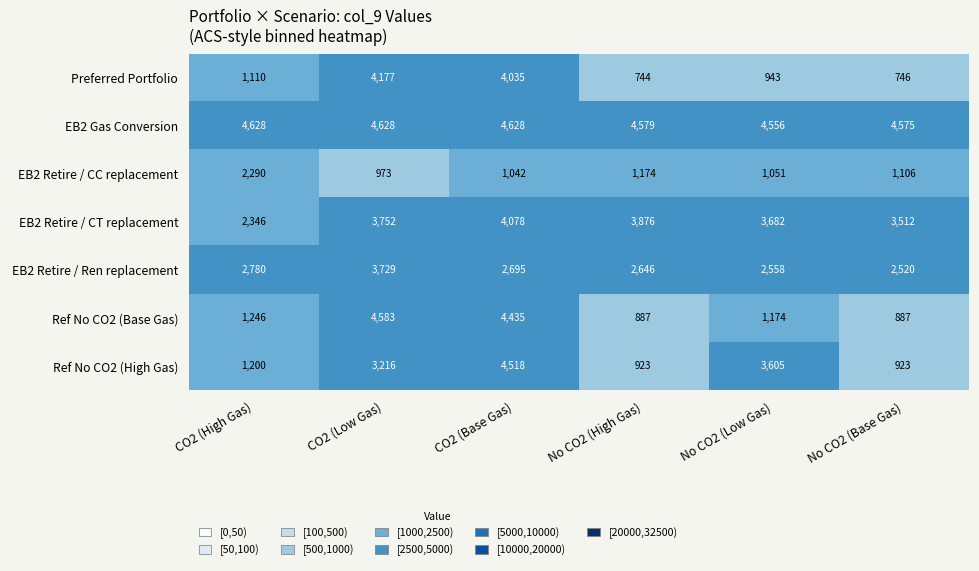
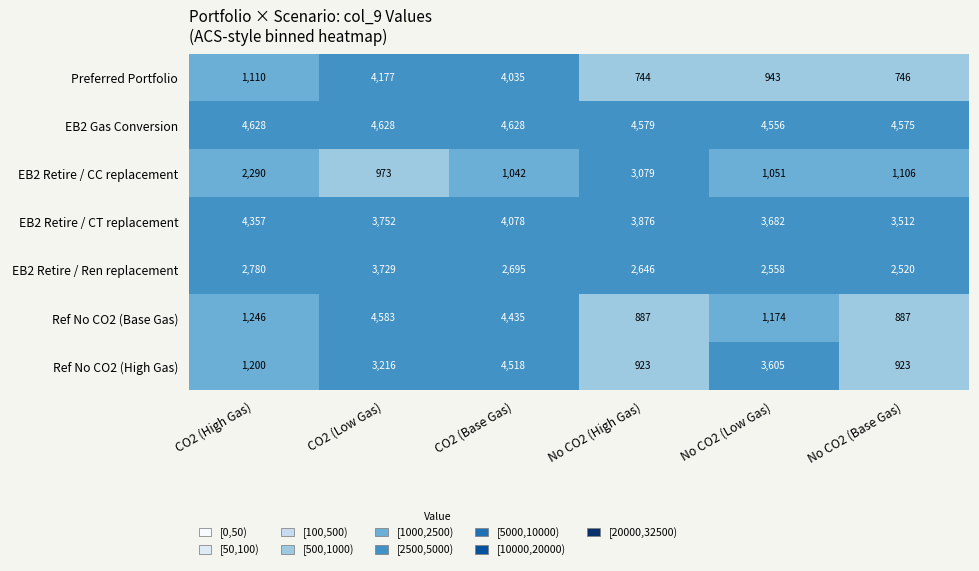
  {
    "Preferred Portfolio": {
      "CO2 (High Gas)": "1,110",
      "CO2 (Low Gas)": "4,177",
      "CO2 (Base Gas)": "4,035",
      "No CO2 (High Gas)": "744",
      "No CO2 (Low Gas)": "943",
      "No CO2 (Base Gas)": "746"
    },
    "EB2 Gas Conversion": {
      "CO2 (High Gas)": "4,628",
      "CO2 (Low Gas)": "4,628",
      "CO2 (Base Gas)": "4,628",
      "No CO2 (High Gas)": "4,579",
      "No CO2 (Low Gas)": "4,556",
      "No CO2 (Base Gas)": "4,575"
    },
    "EB2 Retire / CC replacement": {
      "CO2 (High Gas)": "2,290",
      "CO2 (Low Gas)": "973",
      "CO2 (Base Gas)": "1,042",
-     "No CO2 (High Gas)": "1,174",
+     "No CO2 (High Gas)": "3,079",
      "No CO2 (Low Gas)": "1,051",
      "No CO2 (Base Gas)": "1,106"
    },
    "EB2 Retire / CT replacement": {
-     "CO2 (High Gas)": "2,346",
+     "CO2 (High Gas)": "4,357",
      "CO2 (Low Gas)": "3,752",
      "CO2 (Base Gas)": "4,078",
      "No CO2 (High Gas)": "3,876",
      "No CO2 (Low Gas)": "3,682",
      "No CO2 (Base Gas)": "3,512"
    },
    "EB2 Retire / Ren replacement": {
      "CO2 (High Gas)": "2,780",
      "CO2 (Low Gas)": "3,729",
      "CO2 (Base Gas)": "2,695",
      "No CO2 (High Gas)": "2,646",
      "No CO2 (Low Gas)": "2,558",
      "No CO2 (Base Gas)": "2,520"
    },
    "Ref No CO2 (Base Gas)": {
      "CO2 (High Gas)": "1,246",
      "CO2 (Low Gas)": "4,583",
      "CO2 (Base Gas)": "4,435",
      "No CO2 (High Gas)": "887",
      "No CO2 (Low Gas)": "1,174",
      "No CO2 (Base Gas)": "887"
    },
    "Ref No CO2 (High Gas)": {
      "CO2 (High Gas)": "1,200",
      "CO2 (Low Gas)": "3,216",
      "CO2 (Base Gas)": "4,518",
      "No CO2 (High Gas)": "923",
      "No CO2 (Low Gas)": "3,605",
      "No CO2 (Base Gas)": "923"
    }
  }
